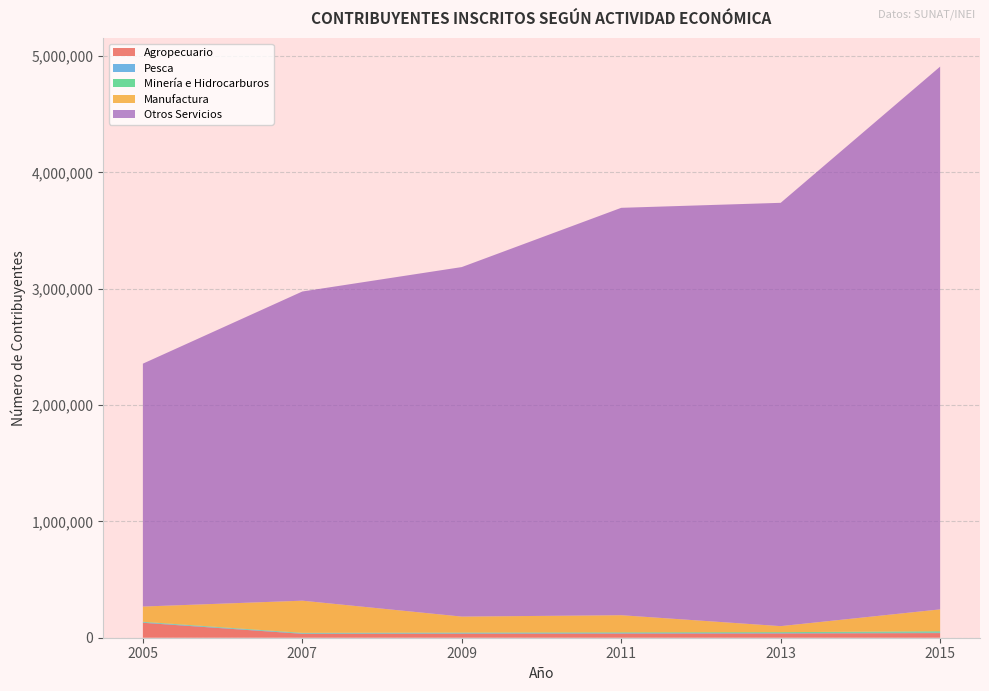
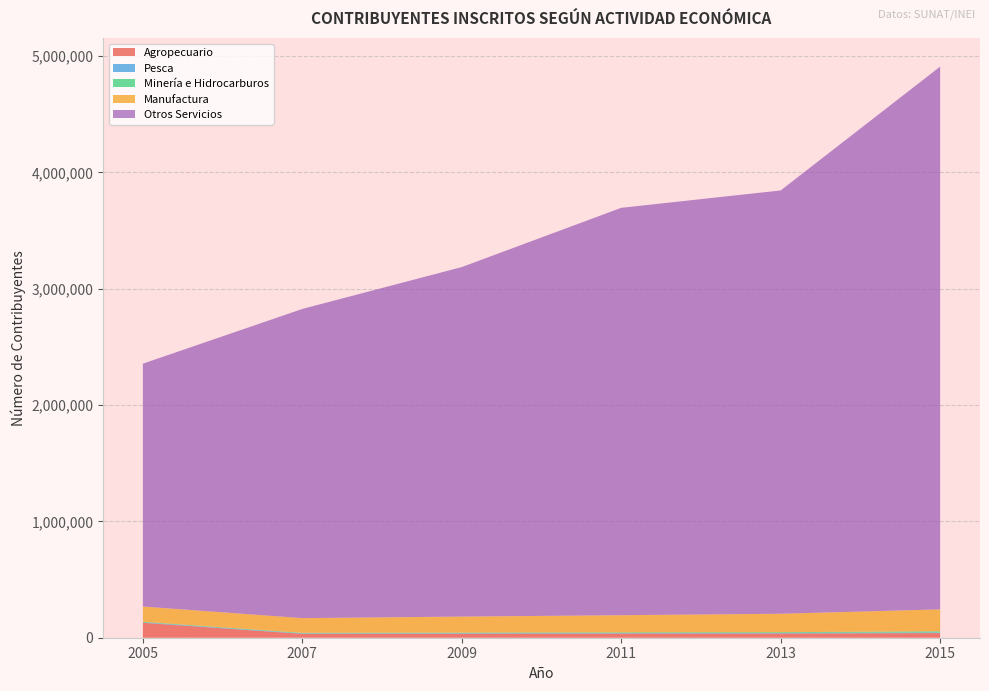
  {
    "Manufactura": {
      "2005": "130,000",
-     "2007": "280,000",
+     "2007": "130,000",
      "2009": "140,000",
      "2011": "150,000",
-     "2013": "50,000",
+     "2013": "160,000",
      "2015": "190,000"
    },
    "Otros Servicios": {
      "2005": "2,090,000",
      "2007": "2,660,000",
      "2009": "3,000,000",
      "2011": "3,500,000",
      "2013": "3,640,000",
      "2015": "4,670,000"
    }
  }
